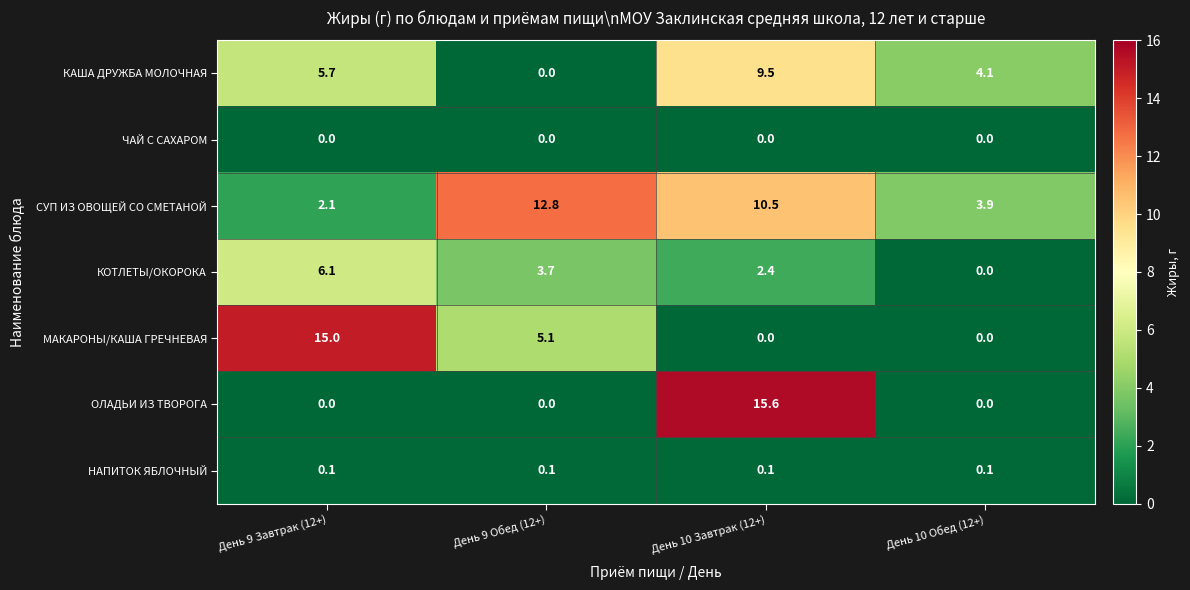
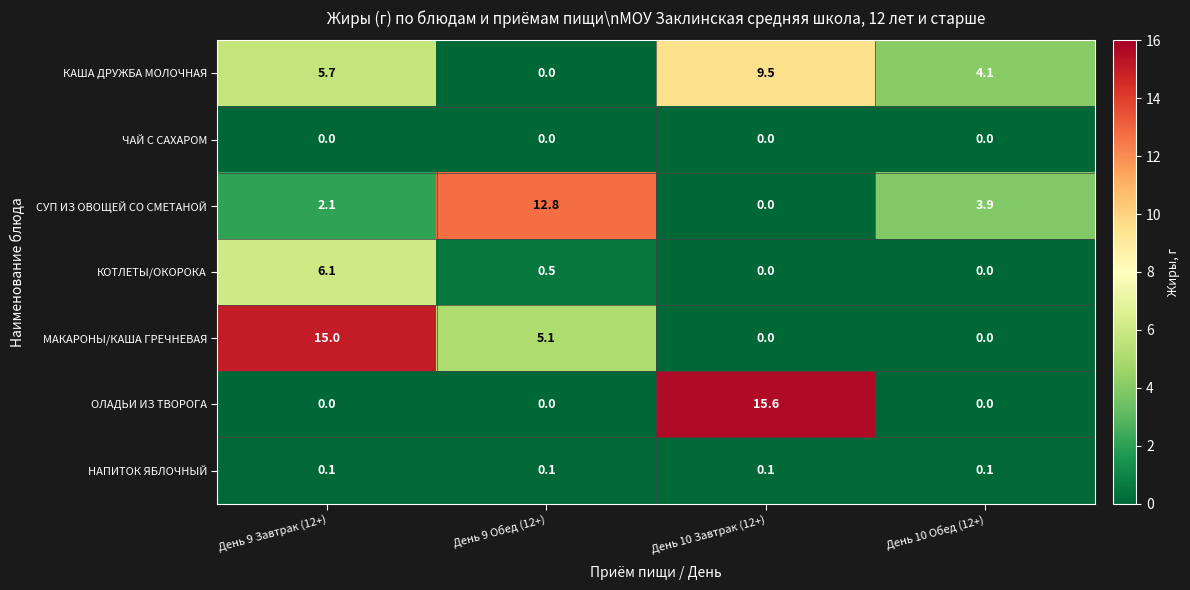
  {
    "КАША ДРУЖБА МОЛОЧНАЯ": {
      "День 9 Завтрак (12+)": 5.7,
      "День 9 Обед (12+)": 0.0,
      "День 10 Завтрак (12+)": 9.5,
      "День 10 Обед (12+)": 4.1
    },
    "ЧАЙ С САХАРОМ": {
      "День 9 Завтрак (12+)": 0.0,
      "День 9 Обед (12+)": 0.0,
      "День 10 Завтрак (12+)": 0.0,
      "День 10 Обед (12+)": 0.0
    },
    "СУП ИЗ ОВОЩЕЙ СО СМЕТАНОЙ": {
      "День 9 Завтрак (12+)": 2.1,
      "День 9 Обед (12+)": 12.8,
-     "День 10 Завтрак (12+)": 10.5,
+     "День 10 Завтрак (12+)": 0.0,
      "День 10 Обед (12+)": 3.9
    },
    "КОТЛЕТЫ/ОКОРОКА": {
      "День 9 Завтрак (12+)": 6.1,
-     "День 9 Обед (12+)": 3.7,
-     "День 10 Завтрак (12+)": 2.4,
+     "День 9 Обед (12+)": 0.5,
+     "День 10 Завтрак (12+)": 0.0,
      "День 10 Обед (12+)": 0.0
    },
    "МАКАРОНЫ/КАША ГРЕЧНЕВАЯ": {
      "День 9 Завтрак (12+)": 15.0,
      "День 9 Обед (12+)": 5.1,
      "День 10 Завтрак (12+)": 0.0,
      "День 10 Обед (12+)": 0.0
    },
    "ОЛАДЬИ ИЗ ТВОРОГА": {
      "День 9 Завтрак (12+)": 0.0,
      "День 9 Обед (12+)": 0.0,
      "День 10 Завтрак (12+)": 15.6,
      "День 10 Обед (12+)": 0.0
    },
    "НАПИТОК ЯБЛОЧНЫЙ": {
      "День 9 Завтрак (12+)": 0.1,
      "День 9 Обед (12+)": 0.1,
      "День 10 Завтрак (12+)": 0.1,
      "День 10 Обед (12+)": 0.1
    }
  }
